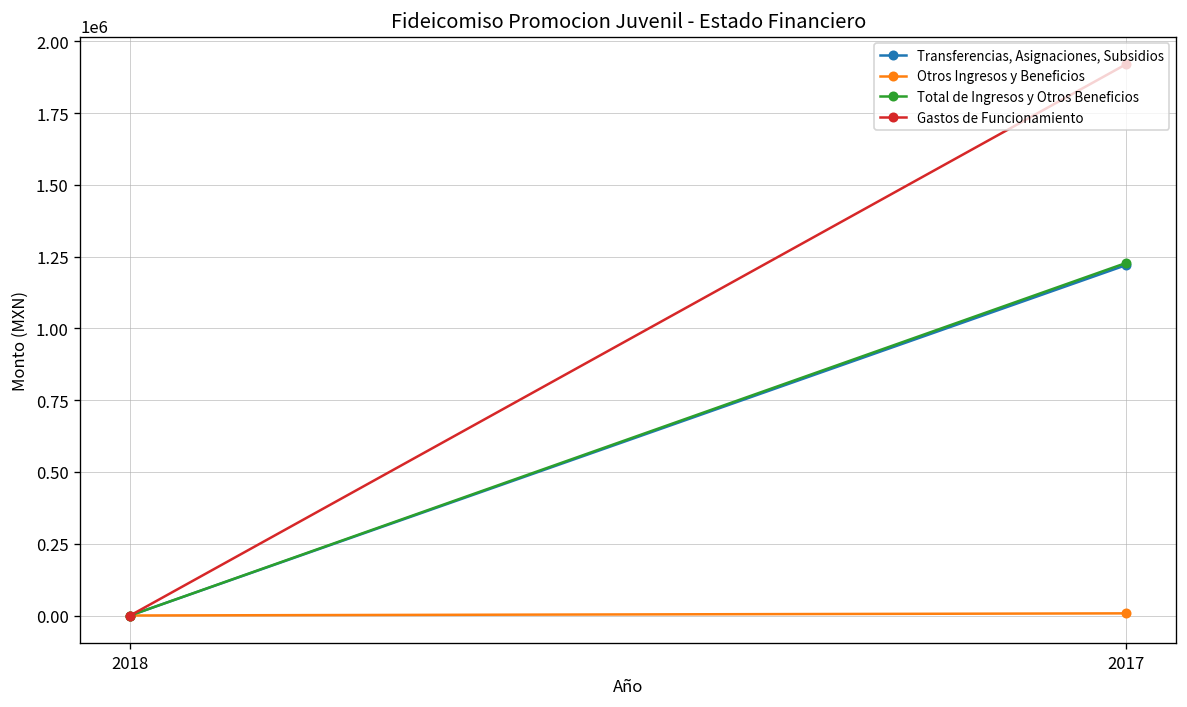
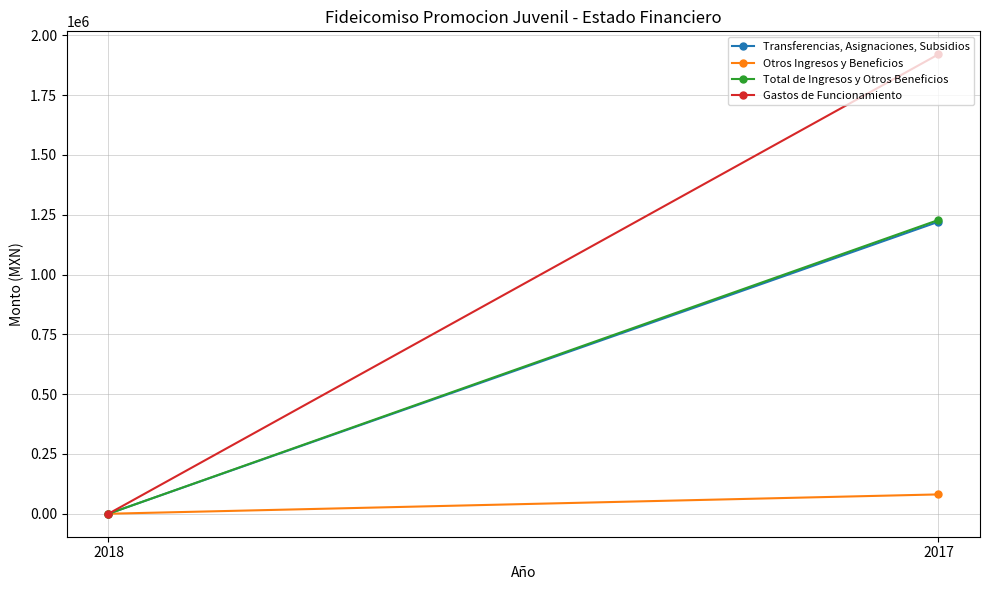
  {
    "Otros Ingresos y Beneficios": {
-     "2017": 10000
+     "2017": 80000
    }
  }
